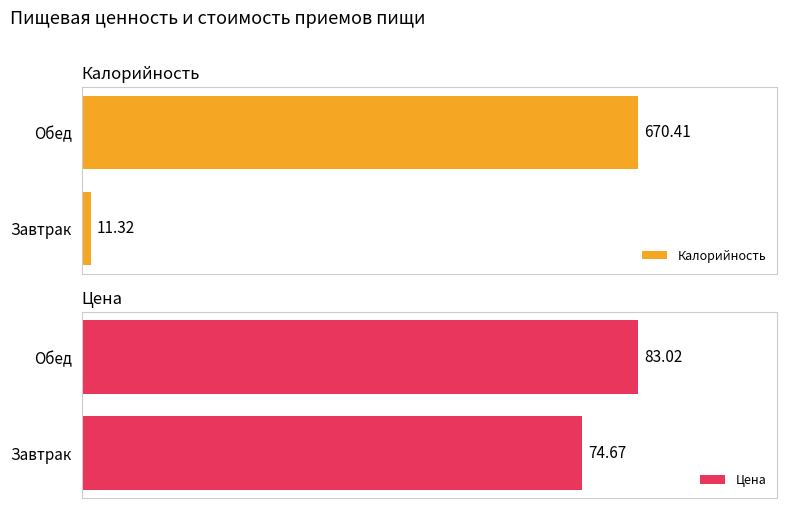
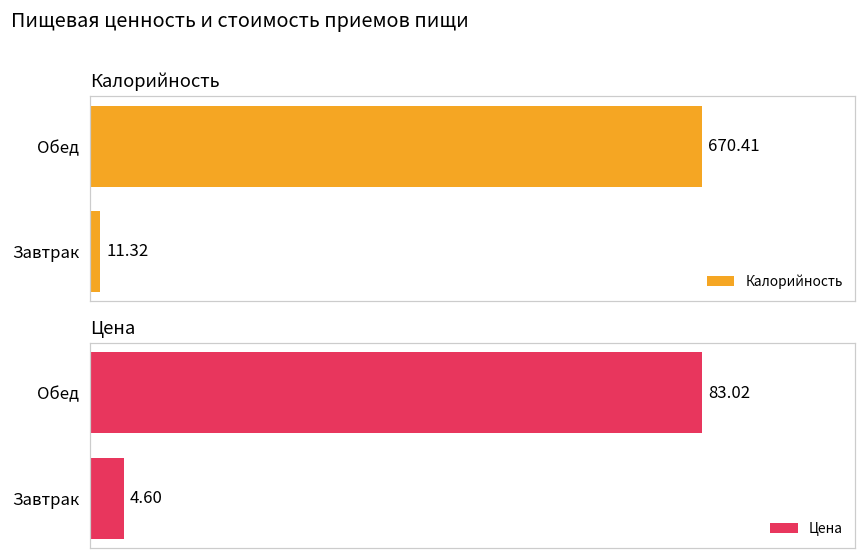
  {
    "Калорийность": {
      "Обед": 670.41,
      "Завтрак": 11.32
    },
    "Цена": {
      "Обед": 83.02,
-     "Завтрак": 74.67
+     "Завтрак": 4.60
    }
  }
